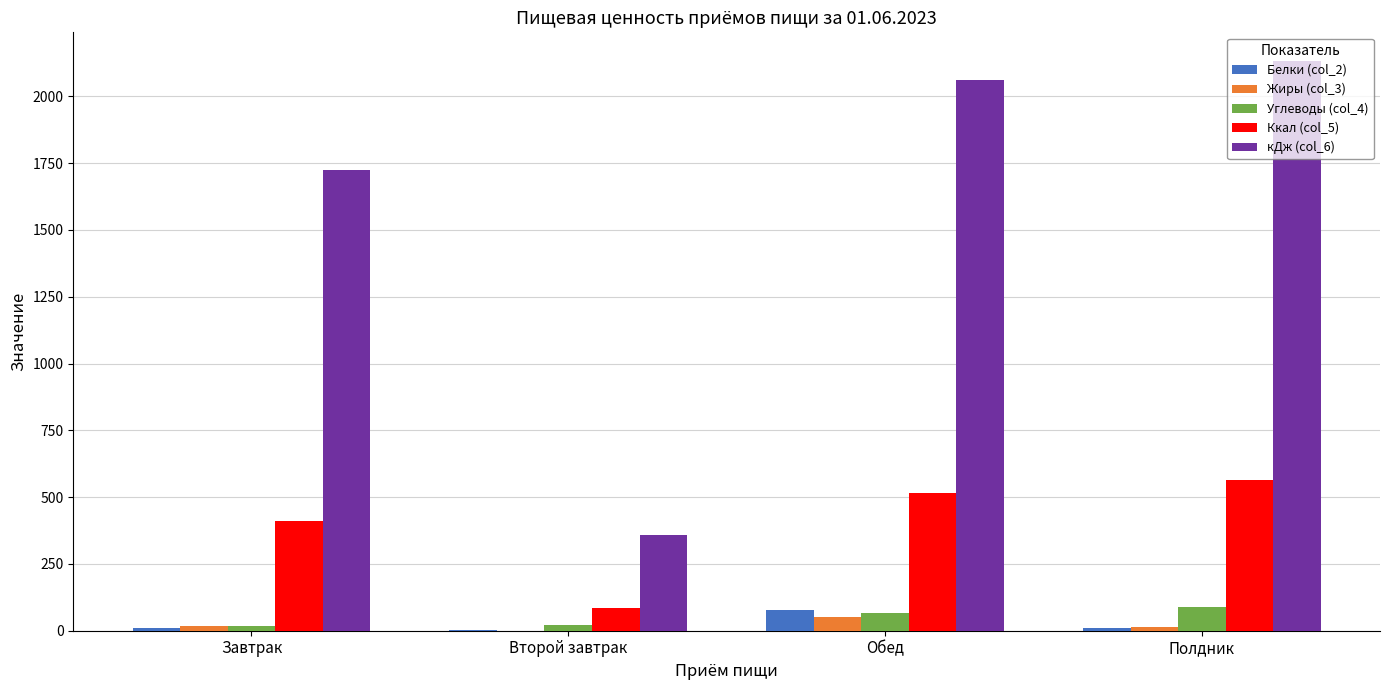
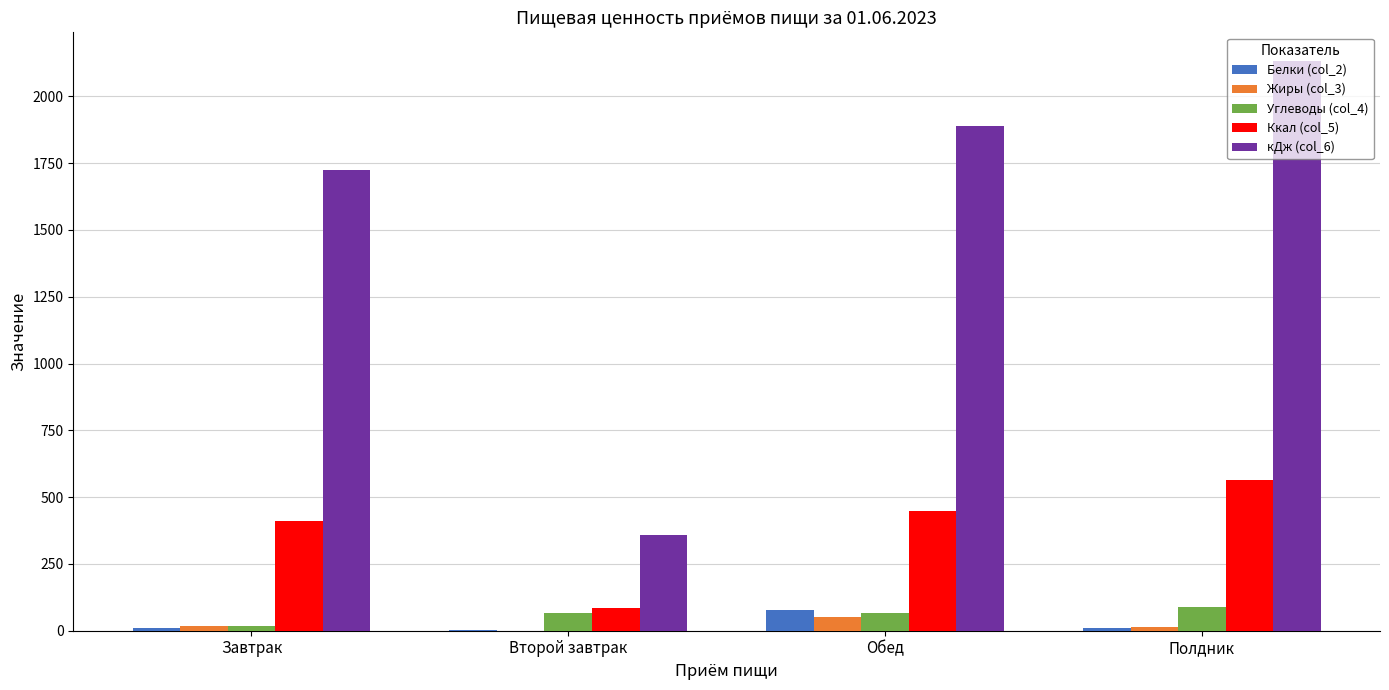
  {
    "Белки (col_2)": {
      "Завтрак": 10,
      "Обед": 80,
      "Полдник": 10
    },
    "Жиры (col_3)": {
      "Завтрак": 20,
      "Обед": 50,
      "Полдник": 10
    },
    "Углеводы (col_4)": {
      "Завтрак": 20,
-     "Второй завтрак": 20,
+     "Второй завтрак": 70,
      "Обед": 70,
      "Полдник": 90
    },
    "Ккал (col_5)": {
      "Завтрак": 410,
      "Второй завтрак": 80,
-     "Обед": 520,
+     "Обед": 450,
      "Полдник": 560
    },
    "кДж (col_6)": {
      "Завтрак": 1730,
      "Второй завтрак": 360,
-     "Обед": 2060
+     "Обед": 1890
    }
  }
